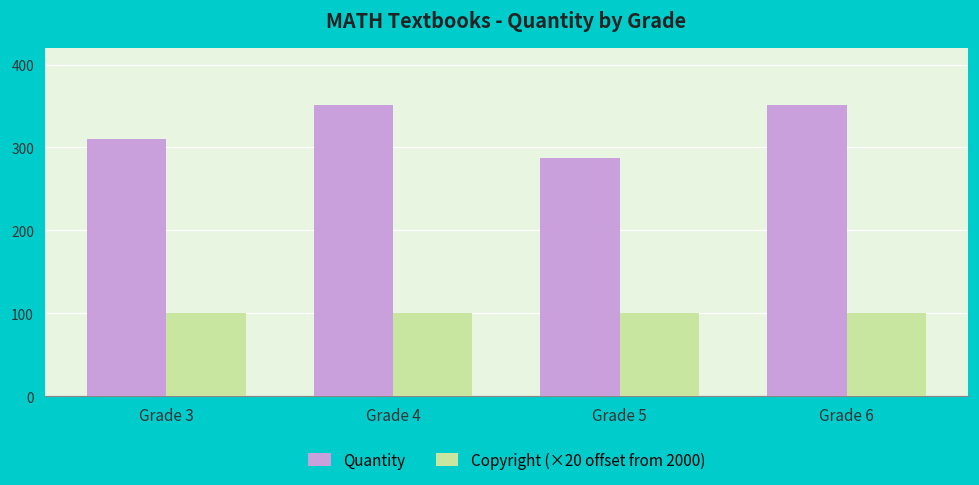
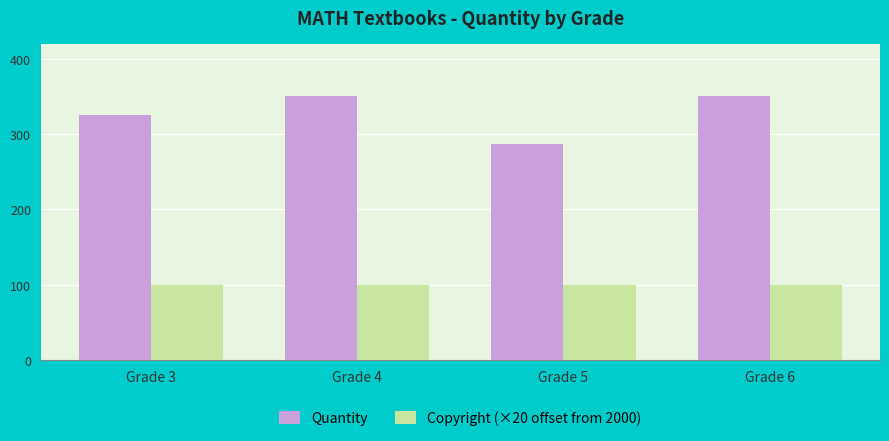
  {
    "Quantity": {
-     "Grade 3": 310,
+     "Grade 3": 330,
      "Grade 4": 350,
      "Grade 5": 290,
      "Grade 6": 350
    },
    "Copyright (×20 offset from 2000)": {
      "Grade 3": 100,
      "Grade 4": 100,
      "Grade 5": 100,
      "Grade 6": 100
    }
  }
